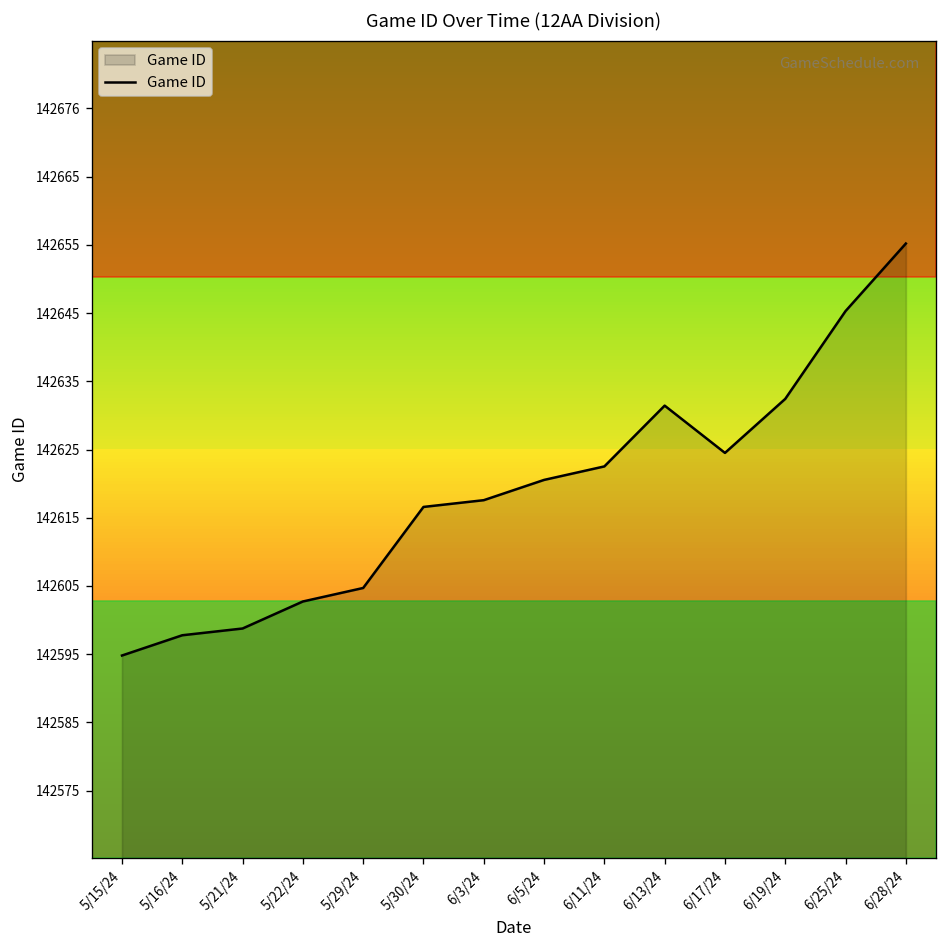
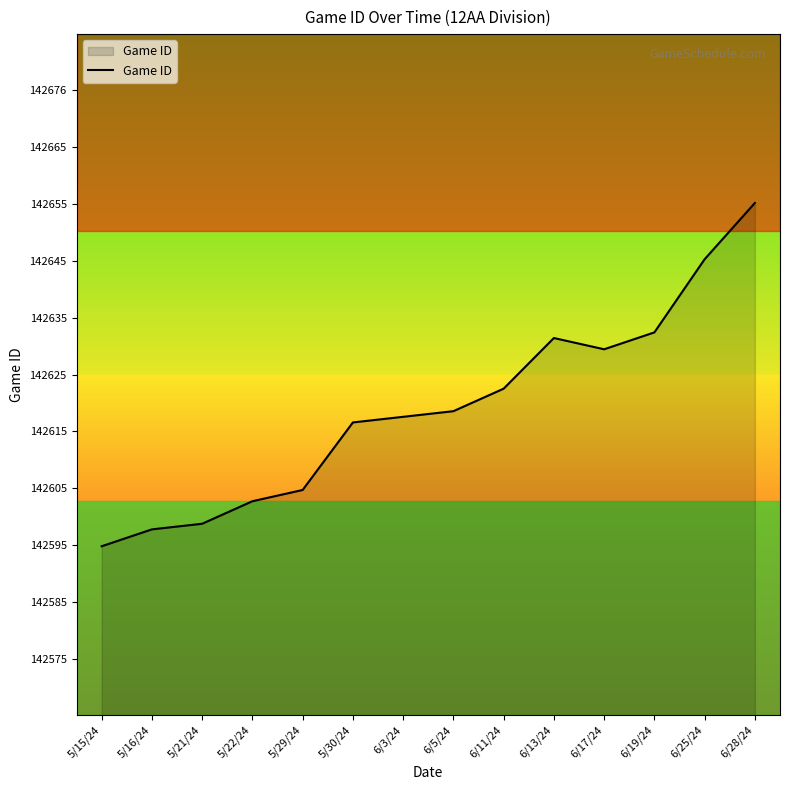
  {
    "5/29/24": 142605,
    "5/30/24": 142617,
    "6/3/24": 142618,
-   "6/5/24": 142621,
+   "6/5/24": 142619,
    "6/11/24": 142623,
    "6/13/24": 142632,
-   "6/17/24": 142625,
+   "6/17/24": 142630,
    "6/19/24": 142633,
    "6/25/24": 142646
  }
